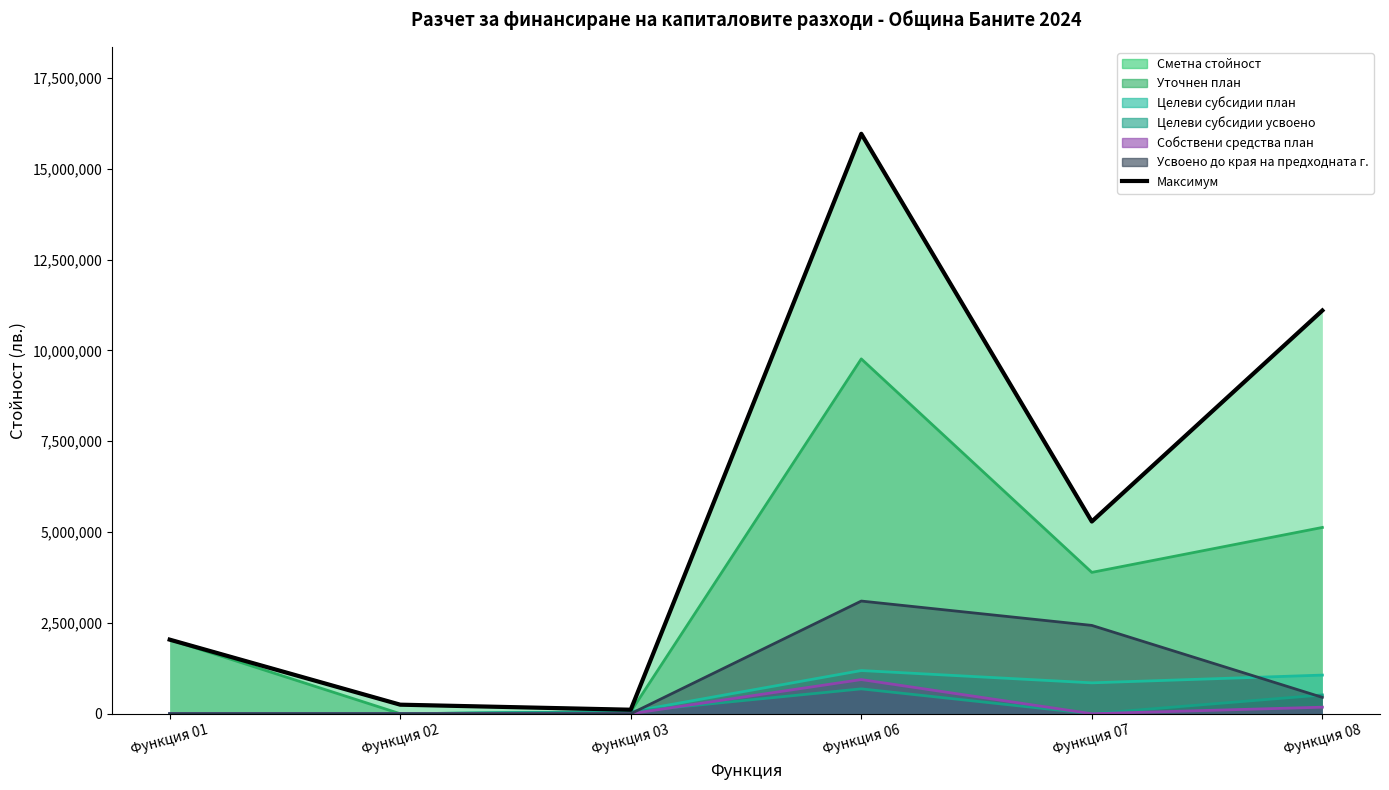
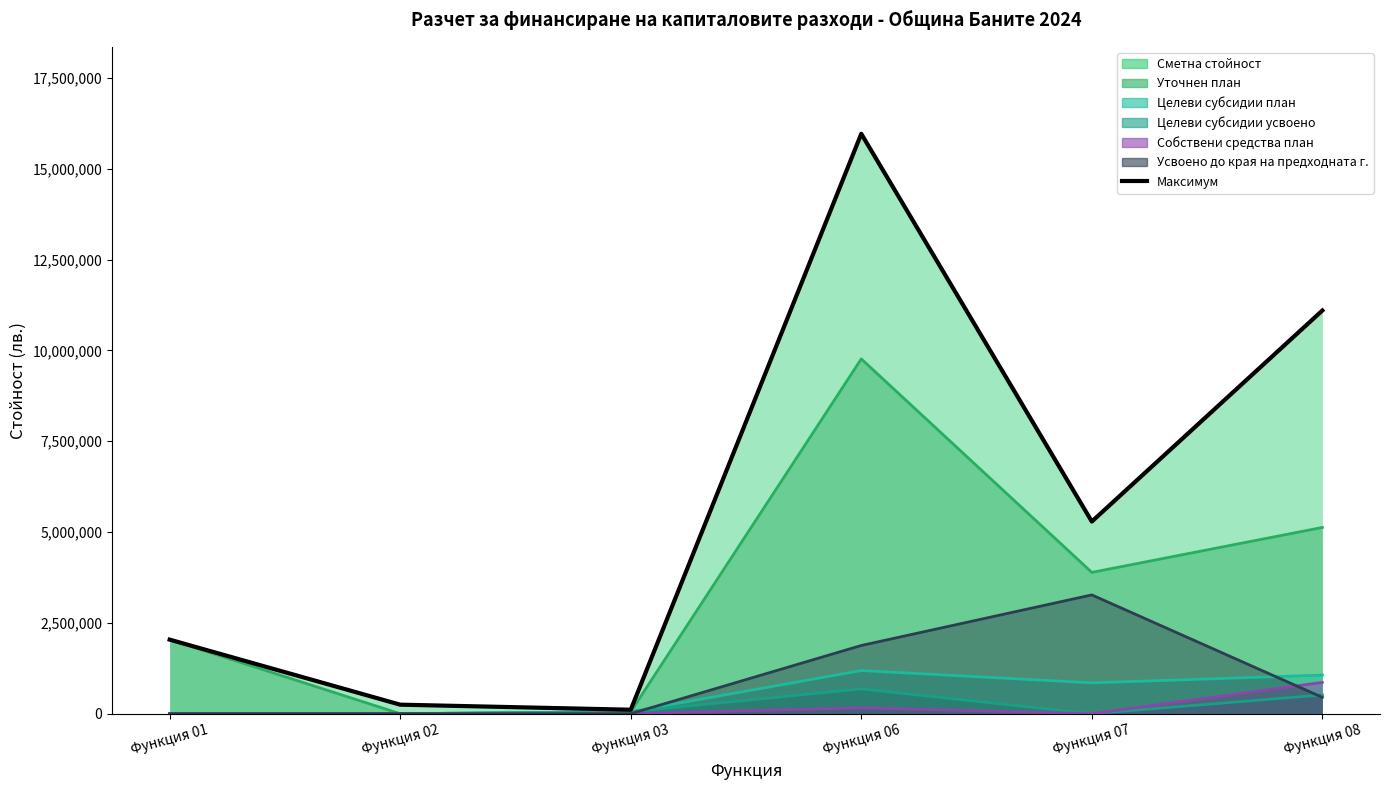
  {
    "Собствени средства план": {
-     "Функция 06": "900,000",
-     "Функция 08": "200,000"
+     "Функция 06": "200,000",
+     "Функция 08": "900,000"
    },
    "Усвоено до края на предходната г.": {
-     "Функция 06": "3,100,000",
-     "Функция 07": "2,400,000"
+     "Функция 06": "1,900,000",
+     "Функция 07": "3,300,000"
    }
  }
